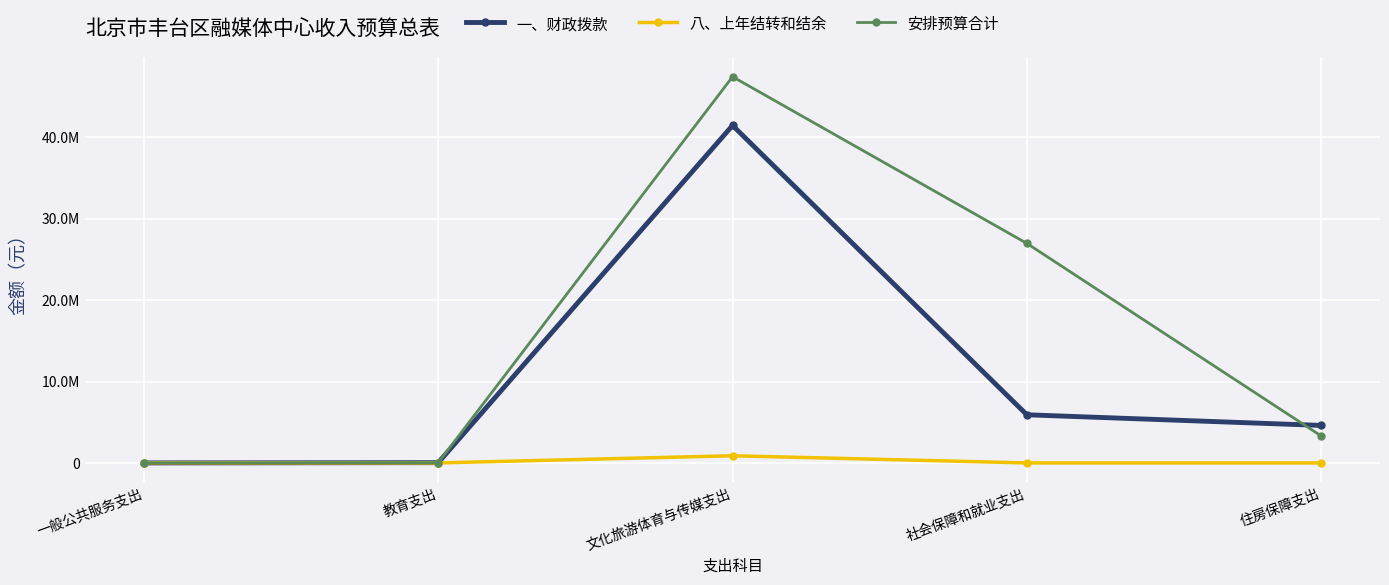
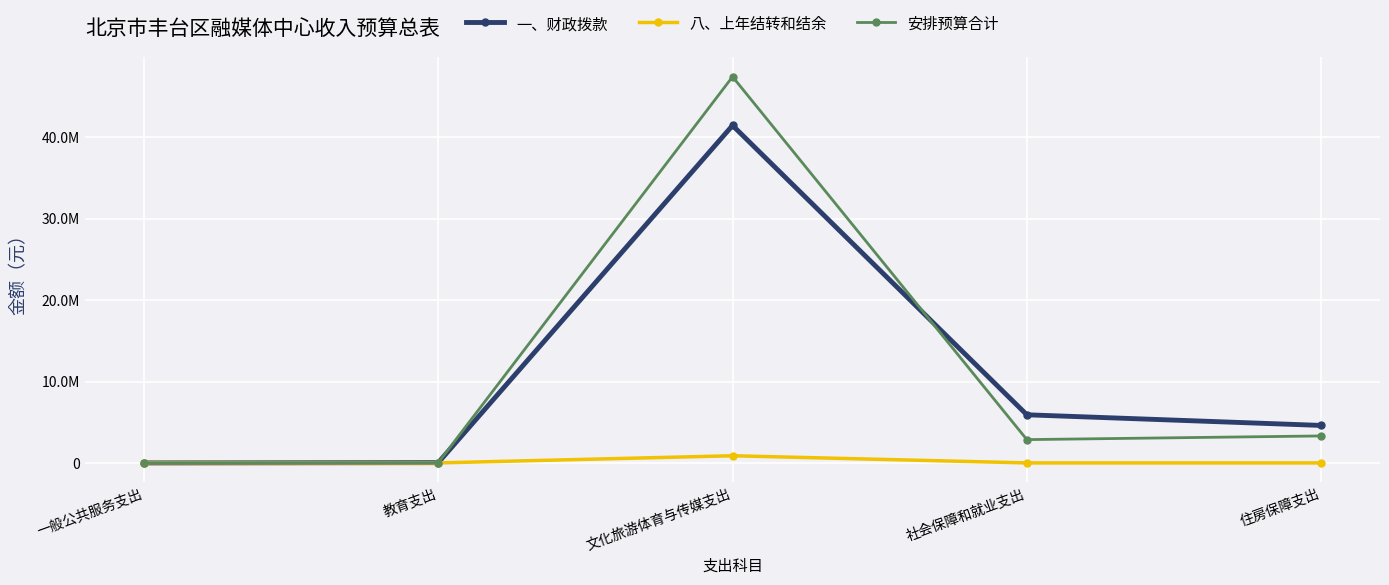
  {
    "一、财政拨款": {
      "文化旅游体育与传媒支出": 41000000,
      "社会保障和就业支出": 6000000,
      "住房保障支出": 5000000
    },
    "八、上年结转和结余": {
      "文化旅游体育与传媒支出": 1000000,
      "社会保障和就业支出": 0,
      "住房保障支出": 0
    },
    "安排预算合计": {
      "文化旅游体育与传媒支出": 47000000,
-     "社会保障和就业支出": 27000000,
+     "社会保障和就业支出": 3000000,
      "住房保障支出": 3000000
    }
  }
